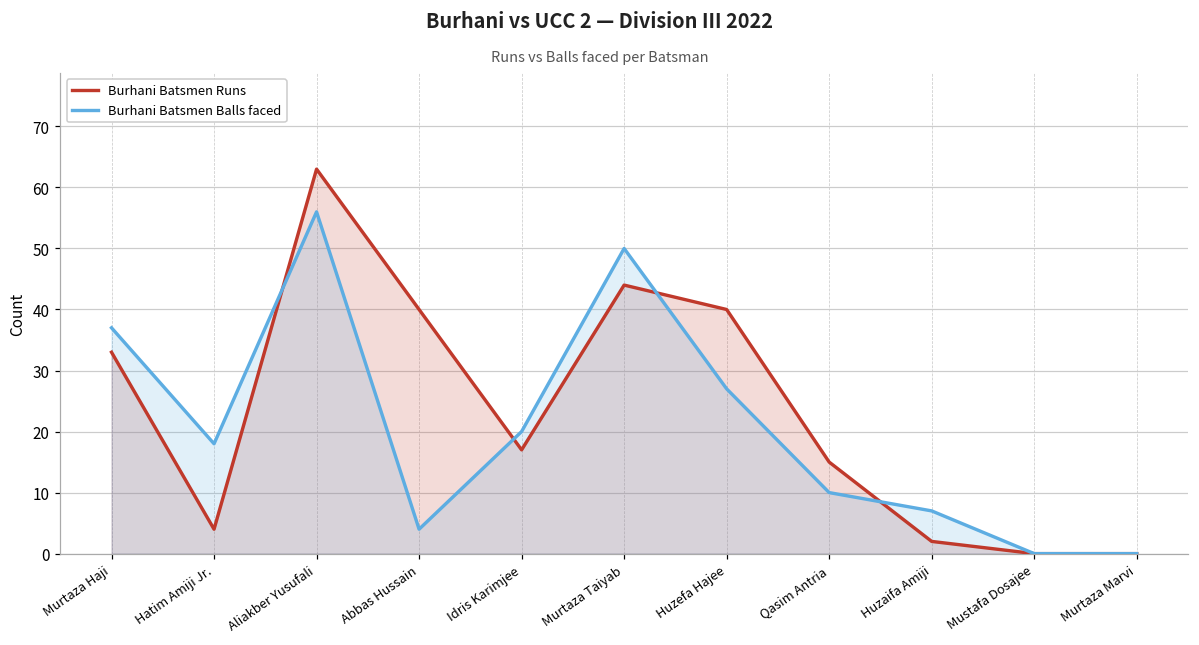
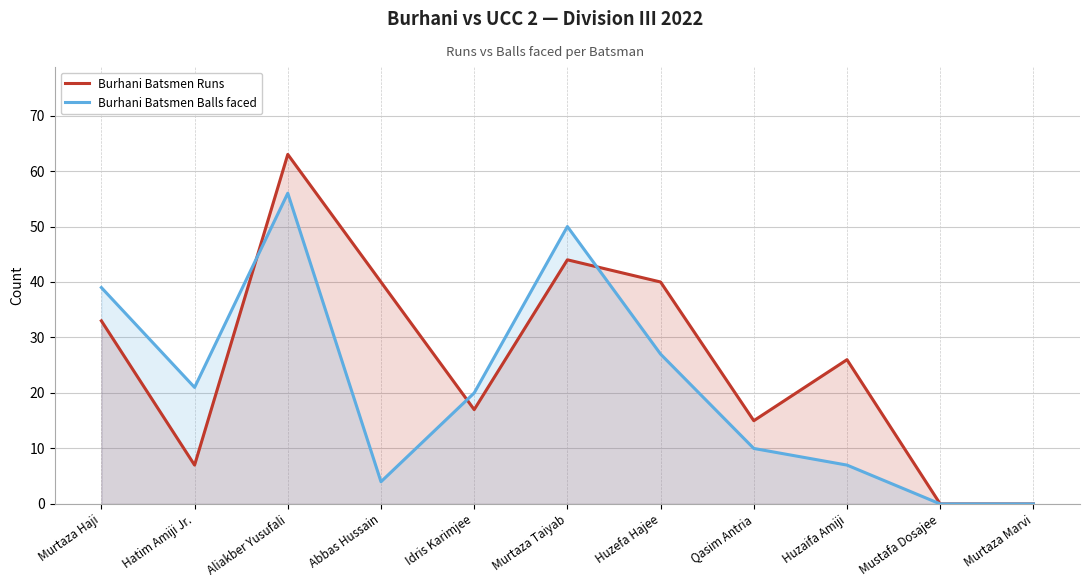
  {
    "Burhani Batsmen Runs": {
      "Murtaza Haji": 33,
-     "Hatim Amiji Jr.": 4,
+     "Hatim Amiji Jr.": 7,
      "Aliakber Yusufali": 63,
      "Abbas Hussain": 40,
      "Idris Karimjee": 17,
      "Murtaza Taiyab": 44,
      "Huzefa Hajee": 40,
      "Qasim Antria": 15,
-     "Huzaifa Amiji": 2
+     "Huzaifa Amiji": 26
    },
    "Burhani Batsmen Balls faced": {
-     "Murtaza Haji": 37,
-     "Hatim Amiji Jr.": 18,
+     "Murtaza Haji": 39,
+     "Hatim Amiji Jr.": 21,
      "Aliakber Yusufali": 56,
      "Abbas Hussain": 4,
      "Idris Karimjee": 20,
      "Murtaza Taiyab": 50,
      "Huzefa Hajee": 27,
      "Qasim Antria": 10,
      "Huzaifa Amiji": 7
    }
  }
